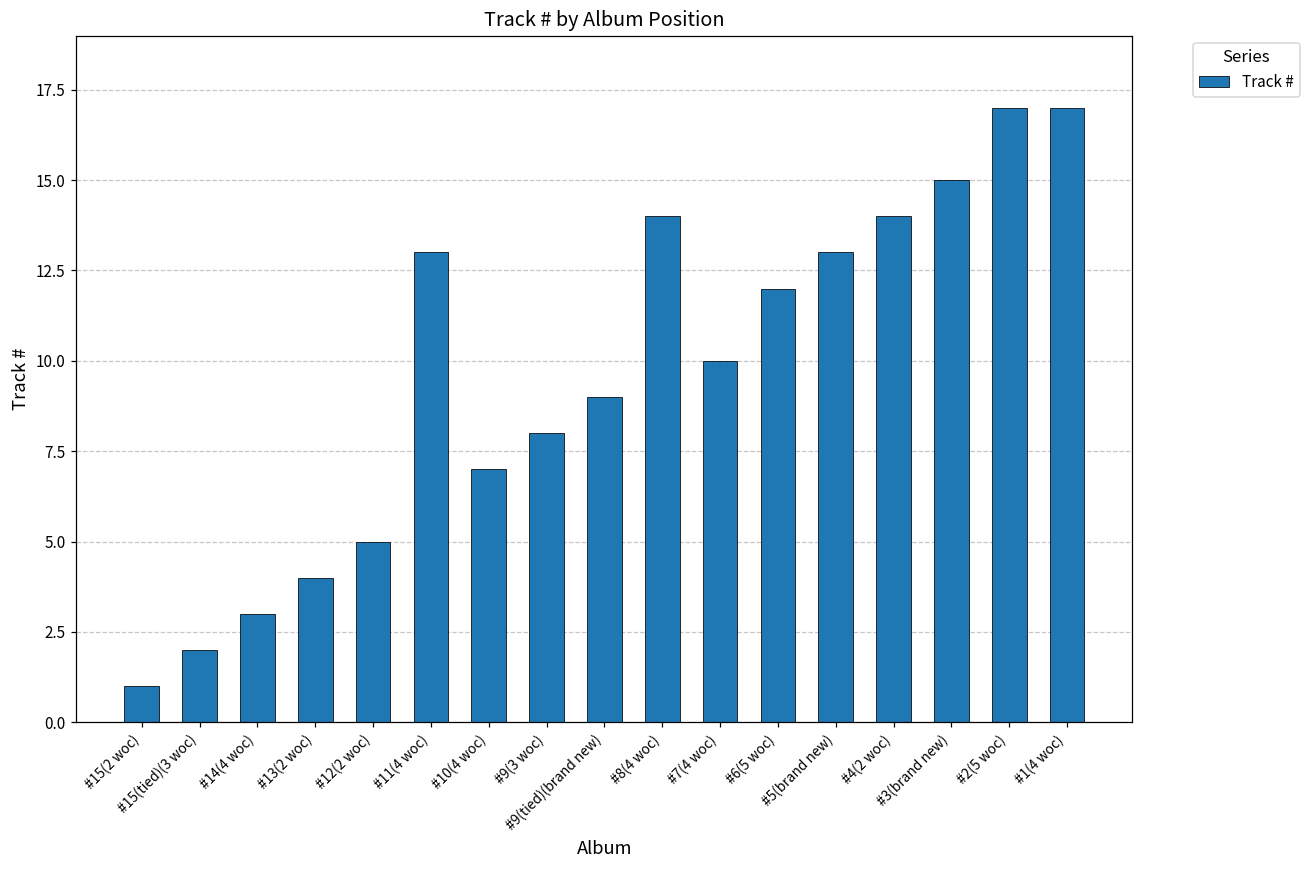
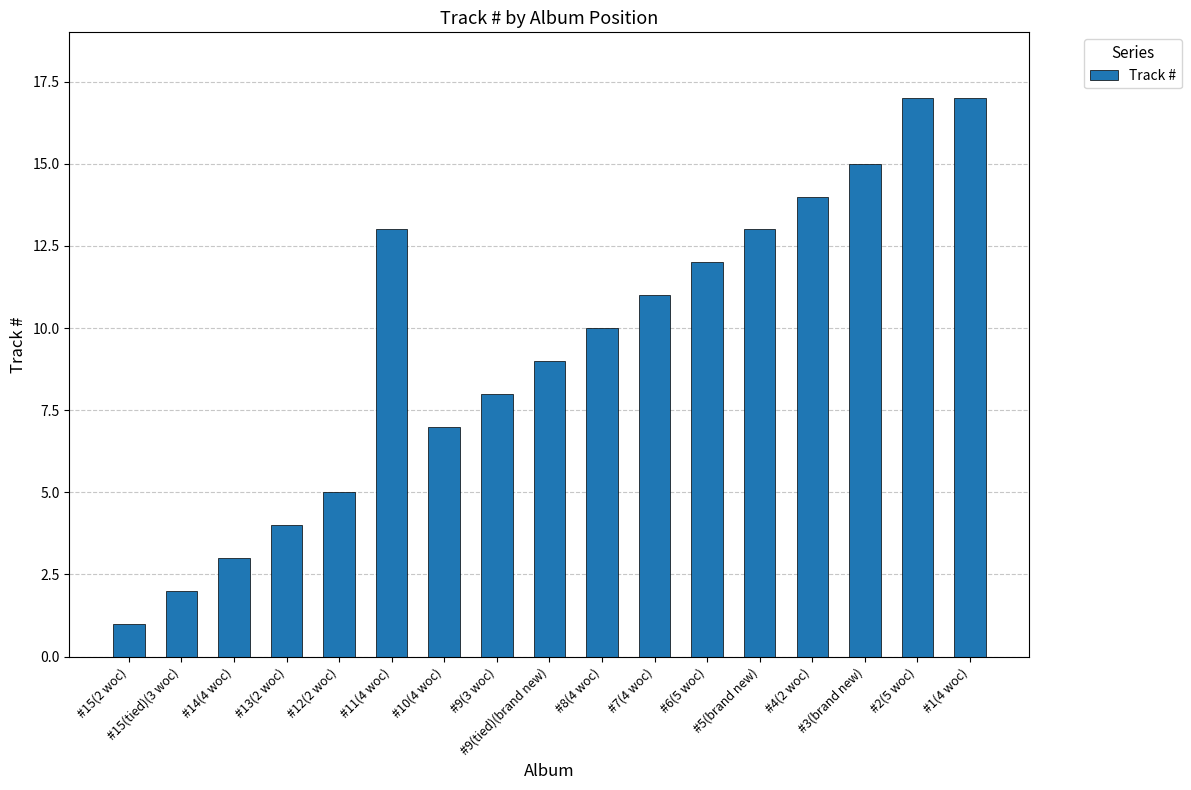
  {
    "#15(2 woc)": 1,
    "#15(tied)(3 woc)": 2,
    "#14(4 woc)": 3,
    "#13(2 woc)": 4,
    "#12(2 woc)": 5,
    "#11(4 woc)": 13,
    "#10(4 woc)": 7,
    "#9(3 woc)": 8,
    "#9(tied)(brand new)": 9,
-   "#8(4 woc)": 14,
-   "#7(4 woc)": 10,
+   "#8(4 woc)": 10,
+   "#7(4 woc)": 11,
    "#6(5 woc)": 12,
    "#5(brand new)": 13,
    "#4(2 woc)": 14,
    "#3(brand new)": 15,
    "#2(5 woc)": 17,
    "#1(4 woc)": 17
  }
